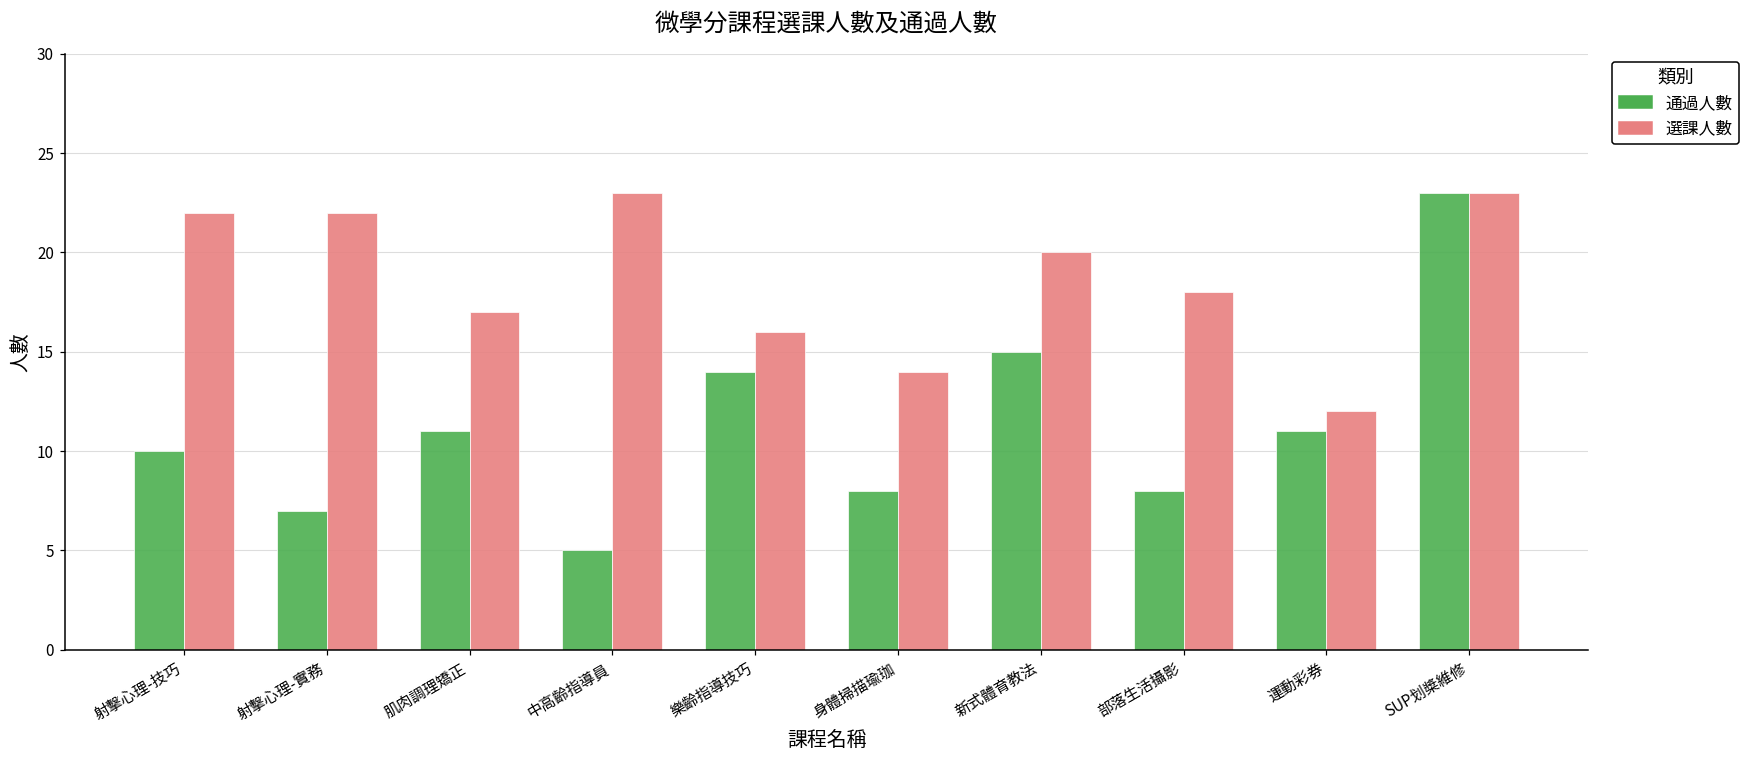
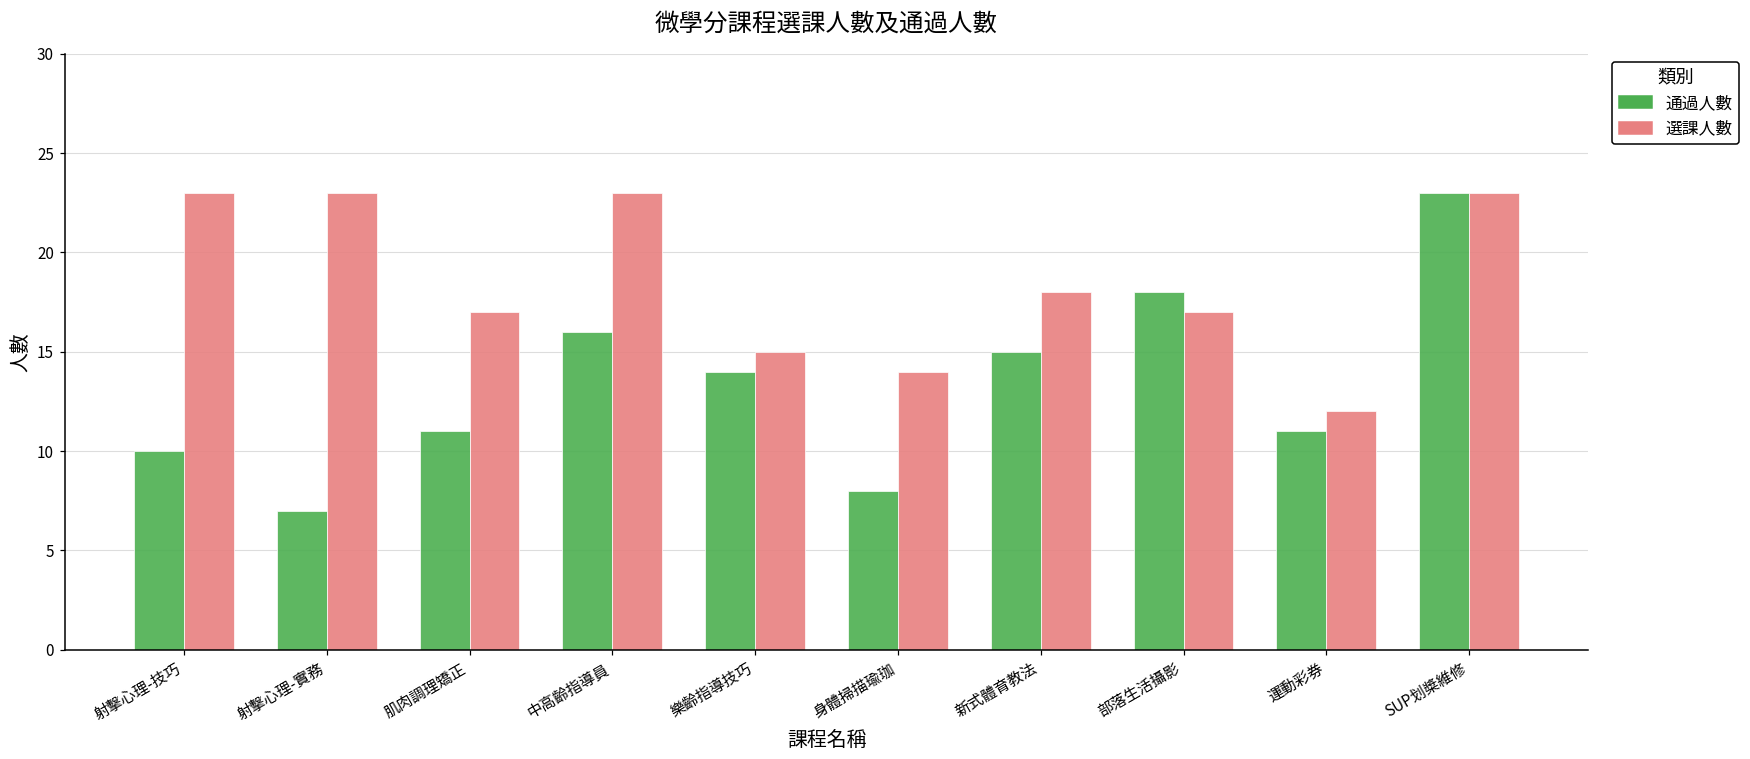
  {
    "通過人數": {
      "射擊心理-技巧": 10,
      "射擊心理-實務": 7,
      "肌肉調理矯正": 11,
-     "中高齡指導員": 5,
+     "中高齡指導員": 16,
      "樂齡指導技巧": 14,
      "身體掃描瑜珈": 8,
      "新式體育教法": 15,
-     "部落生活攝影": 8,
+     "部落生活攝影": 18,
      "運動彩券": 11,
      "SUP划槳維修": 23
    },
    "選課人數": {
-     "射擊心理-技巧": 22,
-     "射擊心理-實務": 22,
+     "射擊心理-技巧": 23,
+     "射擊心理-實務": 23,
      "肌肉調理矯正": 17,
      "中高齡指導員": 23,
-     "樂齡指導技巧": 16,
+     "樂齡指導技巧": 15,
      "身體掃描瑜珈": 14,
-     "新式體育教法": 20,
-     "部落生活攝影": 18,
+     "新式體育教法": 18,
+     "部落生活攝影": 17,
      "運動彩券": 12,
      "SUP划槳維修": 23
    }
  }
